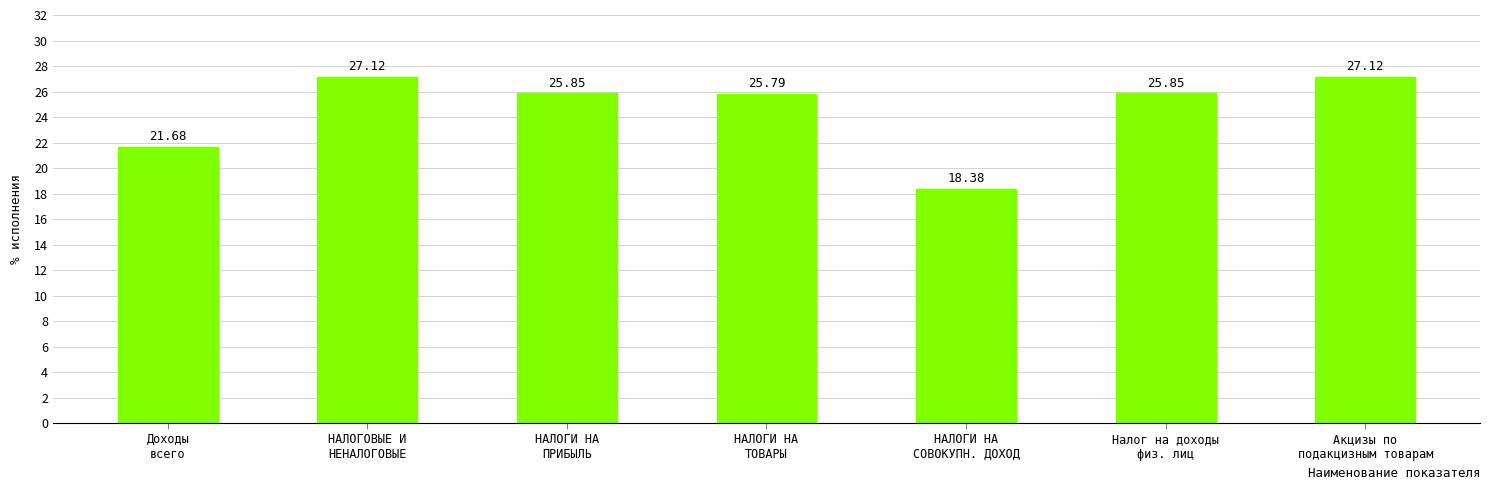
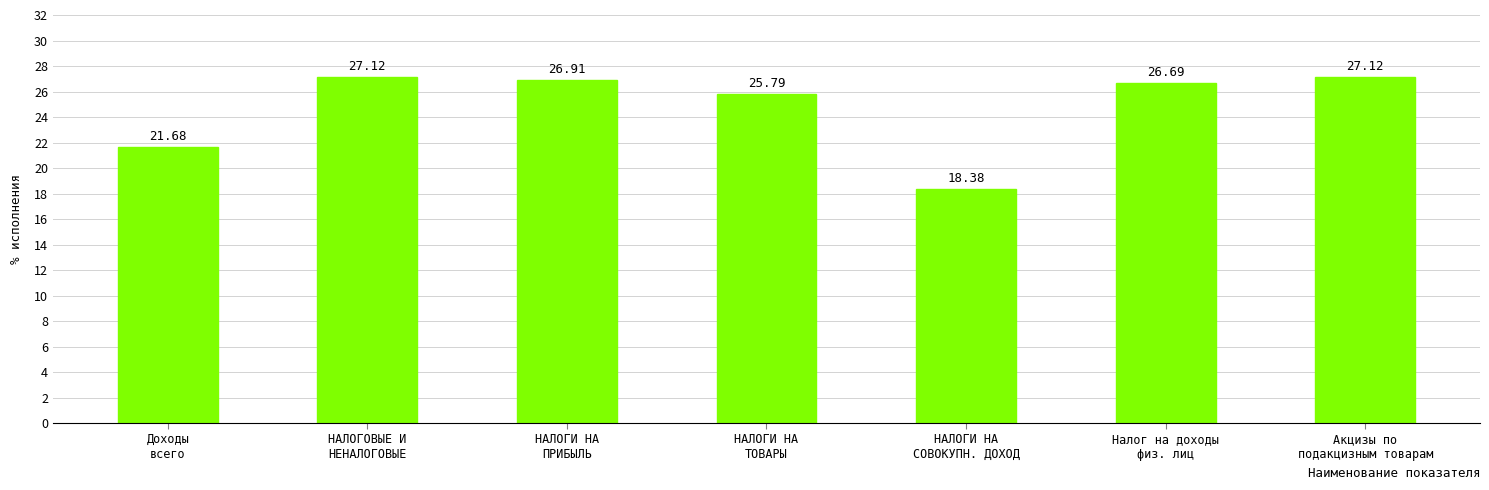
  {
    "Доходы всего": 21.68,
    "НАЛОГОВЫЕ И НЕНАЛОГОВЫЕ": 27.12,
-   "НАЛОГИ НА ПРИБЫЛЬ": 25.85,
+   "НАЛОГИ НА ПРИБЫЛЬ": 26.91,
    "НАЛОГИ НА ТОВАРЫ": 25.79,
    "НАЛОГИ НА СОВОКУПН. ДОХОД": 18.38,
-   "Налог на доходы физ. лиц": 25.85,
+   "Налог на доходы физ. лиц": 26.69,
    "Акцизы по подакцизным товарам": 27.12
  }
